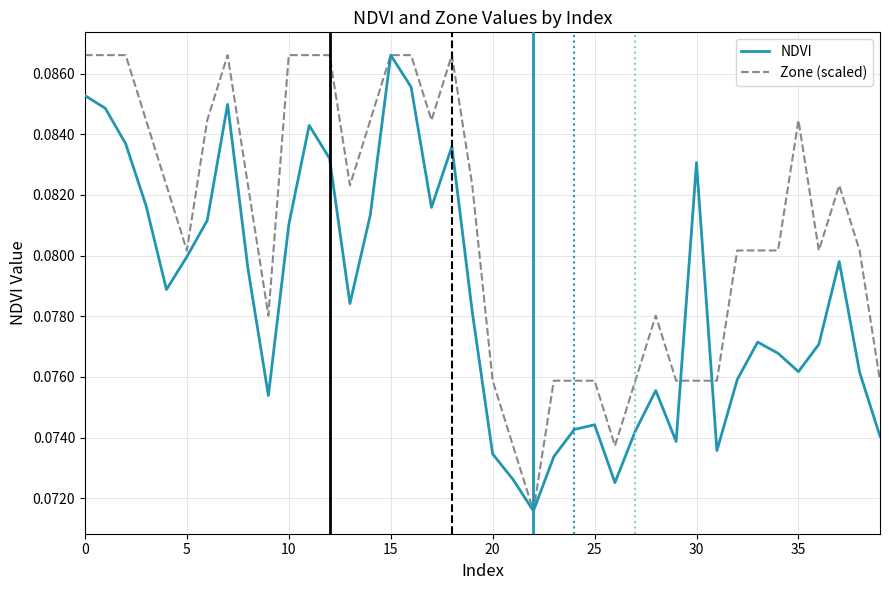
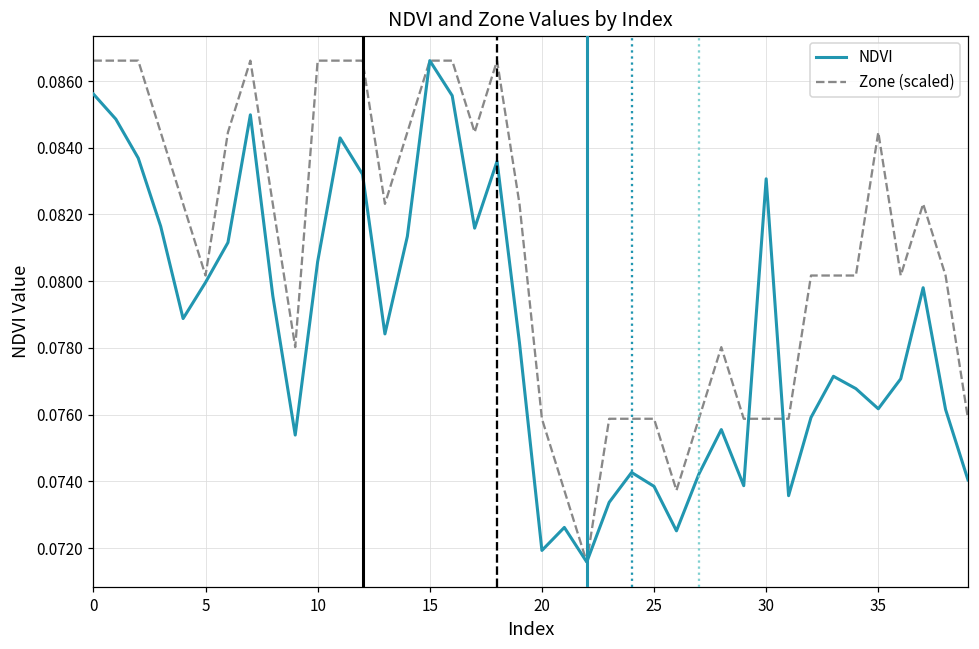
  {
    "NDVI": {
-     "0": 0.0853,
+     "0": 0.0856,
      "5": 0.0800,
-     "10": 0.0810,
-     "20": 0.0735,
-     "25": 0.0744,
+     "10": 0.0806,
+     "20": 0.0719,
+     "25": 0.0738,
      "30": 0.0831,
      "35": 0.0762
    },
    "Zone (scaled)": {
      "0": 0.0866,
      "5": 0.0802,
      "10": 0.0866,
      "20": 0.0759,
      "25": 0.0759,
      "30": 0.0759,
      "35": 0.0845
    }
  }
